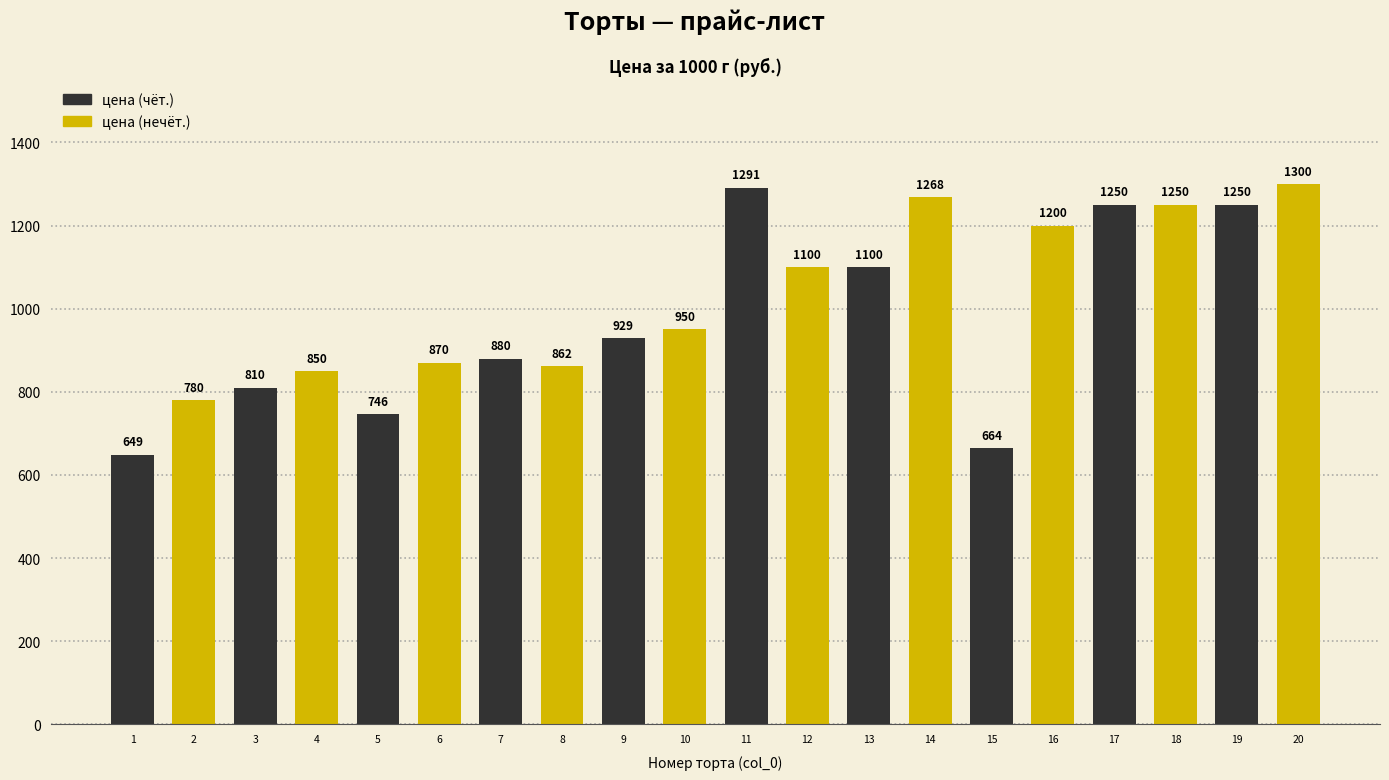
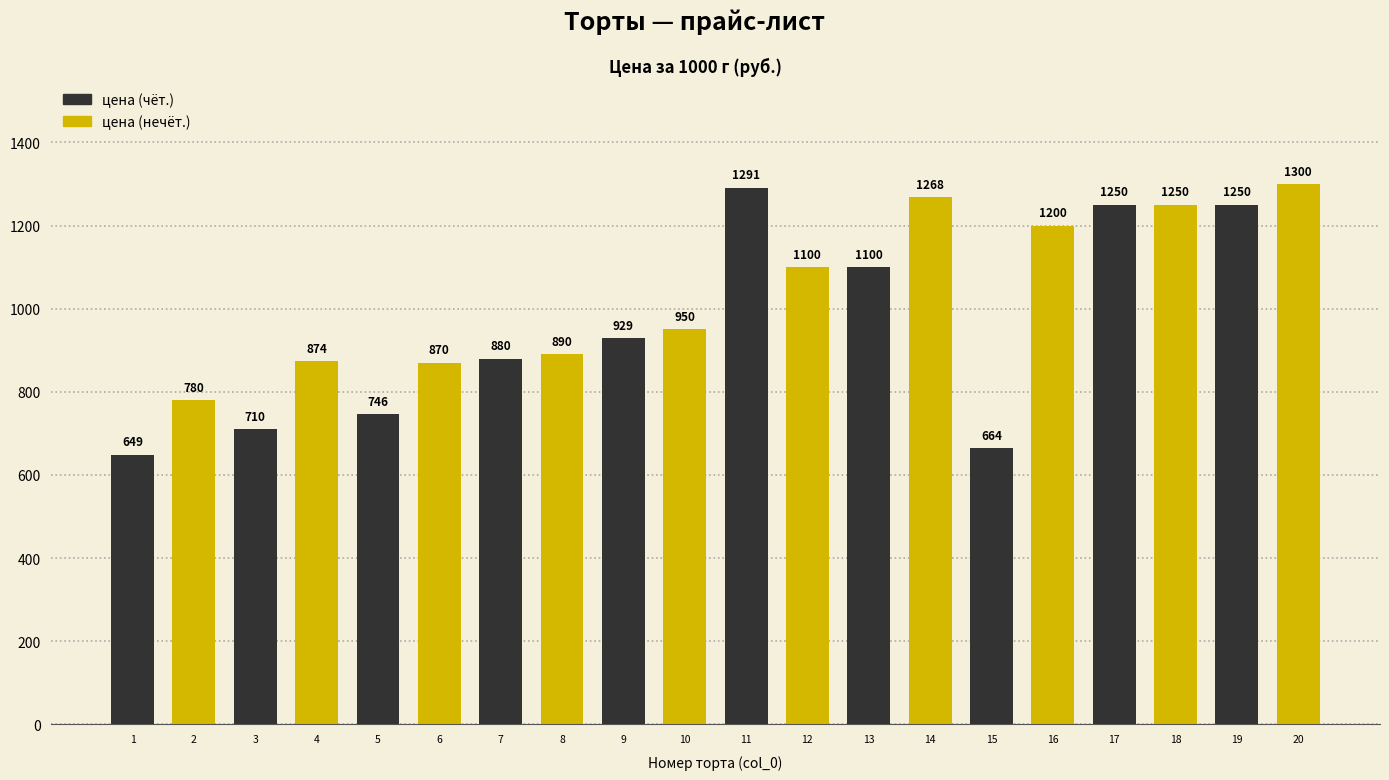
  {
    "цена (чёт.)": {
      "1": 649,
-     "3": 810,
+     "3": 710,
      "5": 746,
      "7": 880,
      "9": 929,
      "11": 1291,
      "13": 1100,
      "15": 664,
      "17": 1250,
      "19": 1250
    },
    "цена (нечёт.)": {
      "2": 780,
-     "4": 850,
+     "4": 874,
      "6": 870,
-     "8": 862,
+     "8": 890,
      "10": 950,
      "12": 1100,
      "14": 1268,
      "16": 1200,
      "18": 1250,
      "20": 1300
    }
  }
